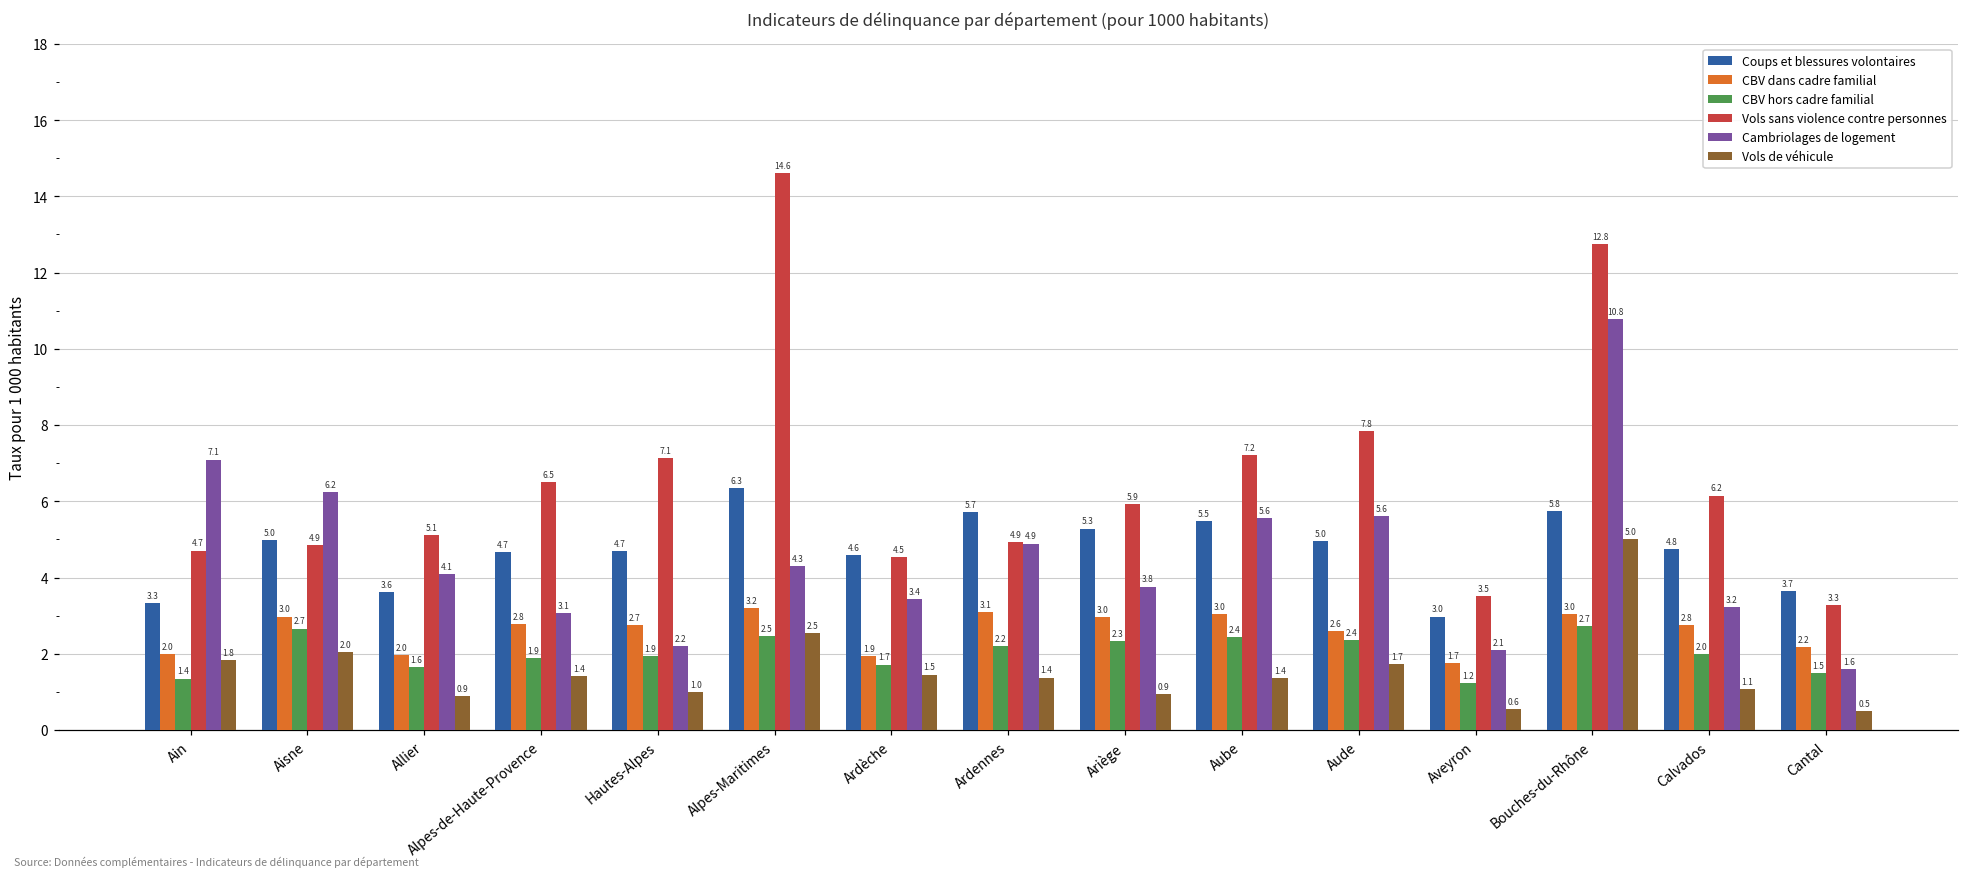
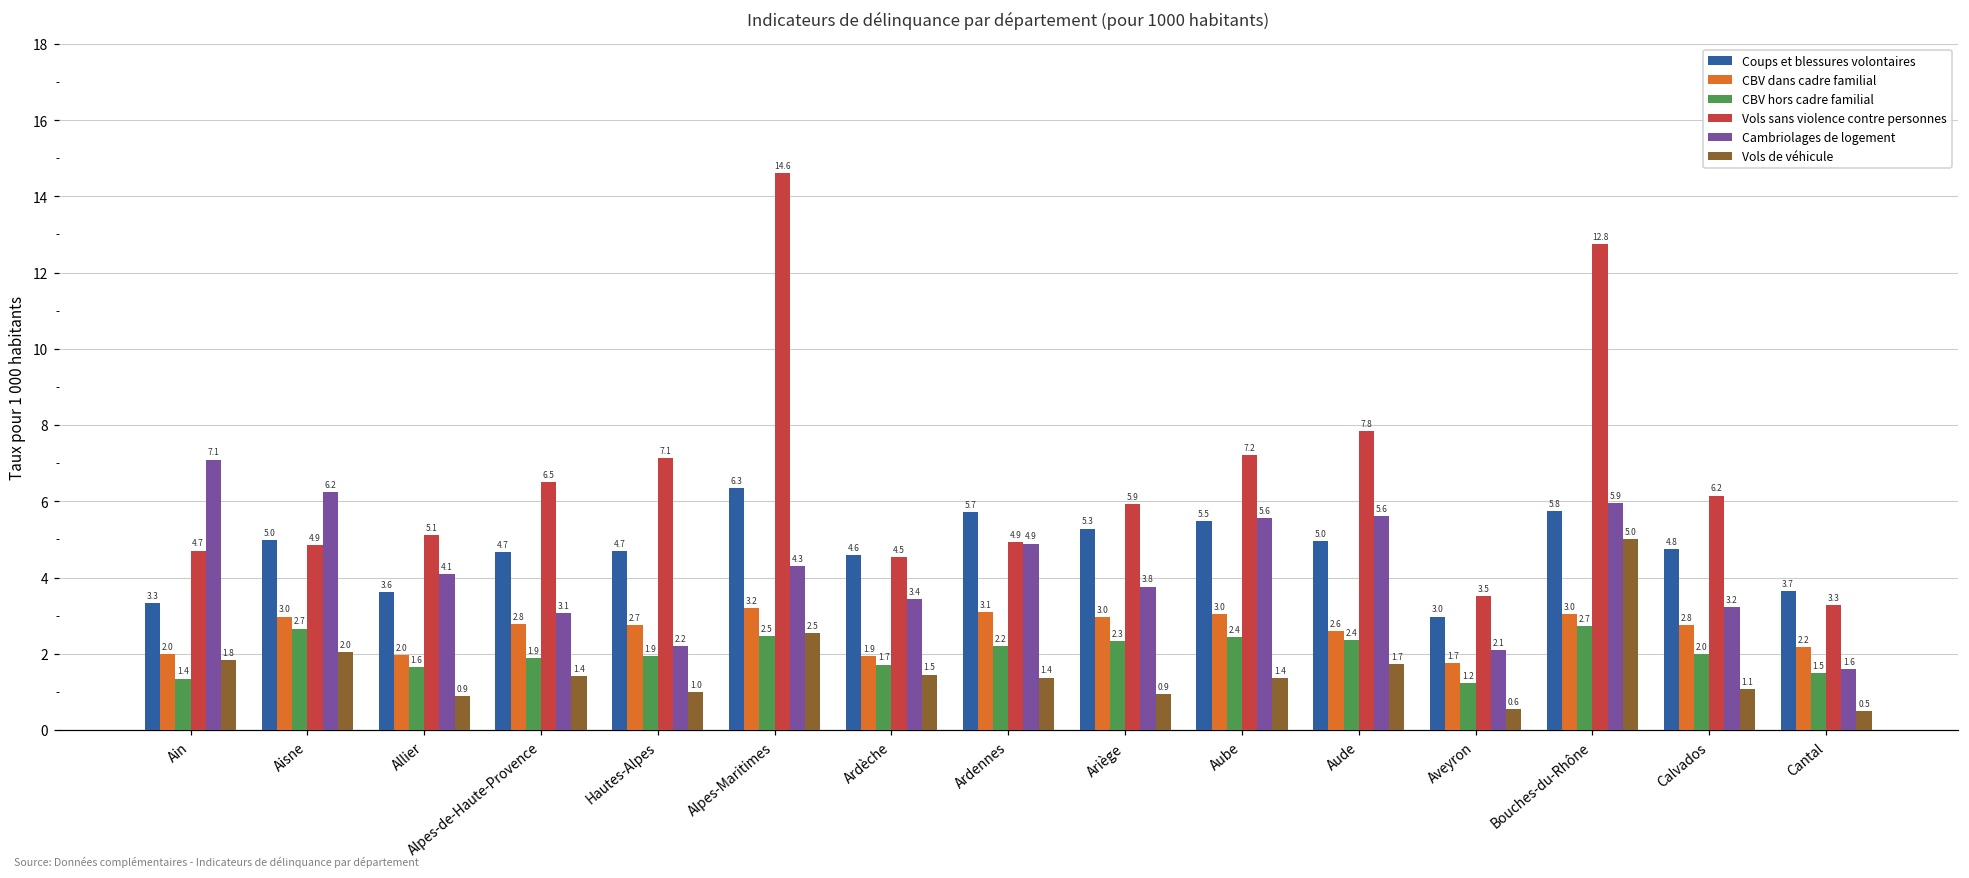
  {
    "Coups et blessures volontaires": {
      "Ain": 3.3,
      "Aisne": 5.0,
      "Allier": 3.6,
      "Alpes-de-Haute-Provence": 4.7,
      "Hautes-Alpes": 4.7,
      "Alpes-Maritimes": 6.3,
      "Ardèche": 4.6,
      "Ardennes": 5.7,
      "Ariège": 5.3,
      "Aube": 5.5,
      "Aude": 5.0,
      "Aveyron": 3.0,
      "Bouches-du-Rhône": 5.8,
      "Calvados": 4.8,
      "Cantal": 3.7
    },
    "CBV hors cadre familial": {
      "Ain": 1.4,
      "Aisne": 2.7,
      "Allier": 1.6,
      "Alpes-de-Haute-Provence": 1.9,
      "Hautes-Alpes": 1.9,
      "Alpes-Maritimes": 2.5,
      "Ardèche": 1.7,
      "Ardennes": 2.2,
      "Ariège": 2.3,
      "Aube": 2.4,
      "Aude": 2.4,
      "Aveyron": 1.2,
      "Bouches-du-Rhône": 2.7,
      "Calvados": 2.0,
      "Cantal": 1.5
    },
    "Cambriolages de logement": {
      "Ain": 7.1,
      "Aisne": 6.2,
      "Allier": 4.1,
      "Alpes-de-Haute-Provence": 3.1,
      "Hautes-Alpes": 2.2,
      "Alpes-Maritimes": 4.3,
      "Ardèche": 3.4,
      "Ardennes": 4.9,
      "Ariège": 3.8,
      "Aube": 5.6,
      "Aude": 5.6,
      "Aveyron": 2.1,
-     "Bouches-du-Rhône": 10.8,
+     "Bouches-du-Rhône": 5.9,
      "Calvados": 3.2,
      "Cantal": 1.6
    },
    "Vols de véhicule": {
      "Ain": 1.8,
      "Aisne": 2.0,
      "Allier": 0.9,
      "Alpes-de-Haute-Provence": 1.4,
      "Hautes-Alpes": 1.0,
      "Alpes-Maritimes": 2.5,
      "Ardèche": 1.5,
      "Ardennes": 1.4,
      "Ariège": 0.9,
      "Aube": 1.4,
      "Aude": 1.7,
      "Aveyron": 0.6,
      "Bouches-du-Rhône": 5.0,
      "Calvados": 1.1,
      "Cantal": 0.5
    }
  }
